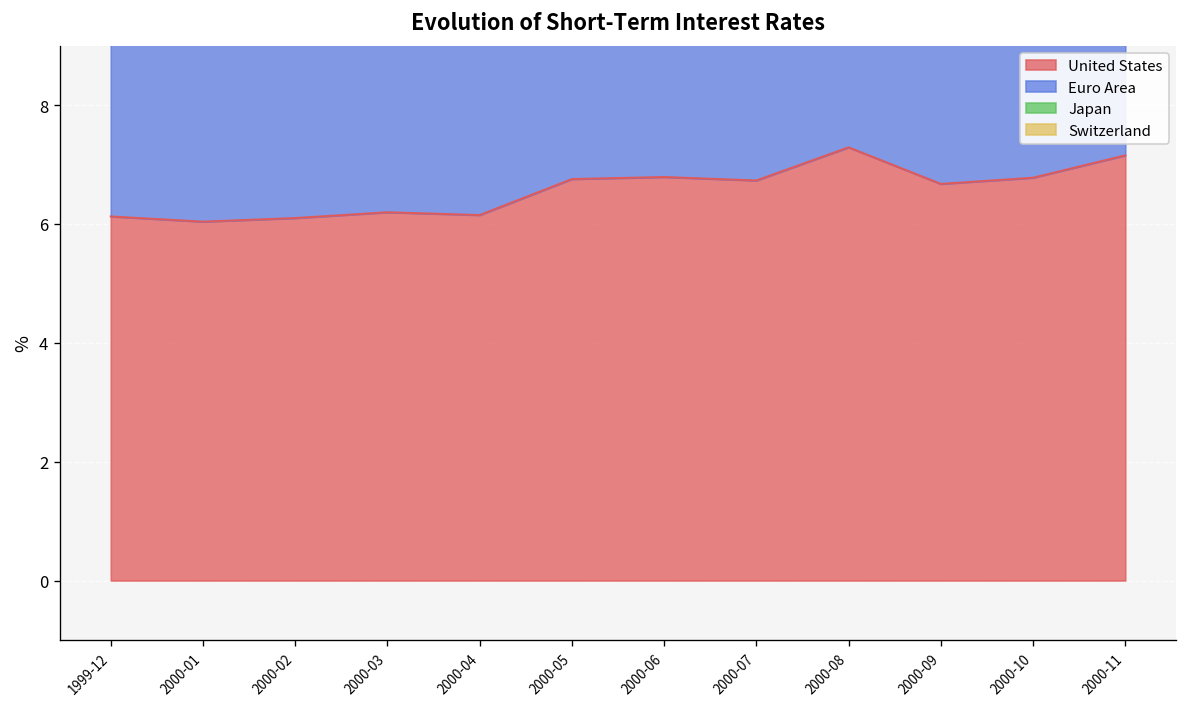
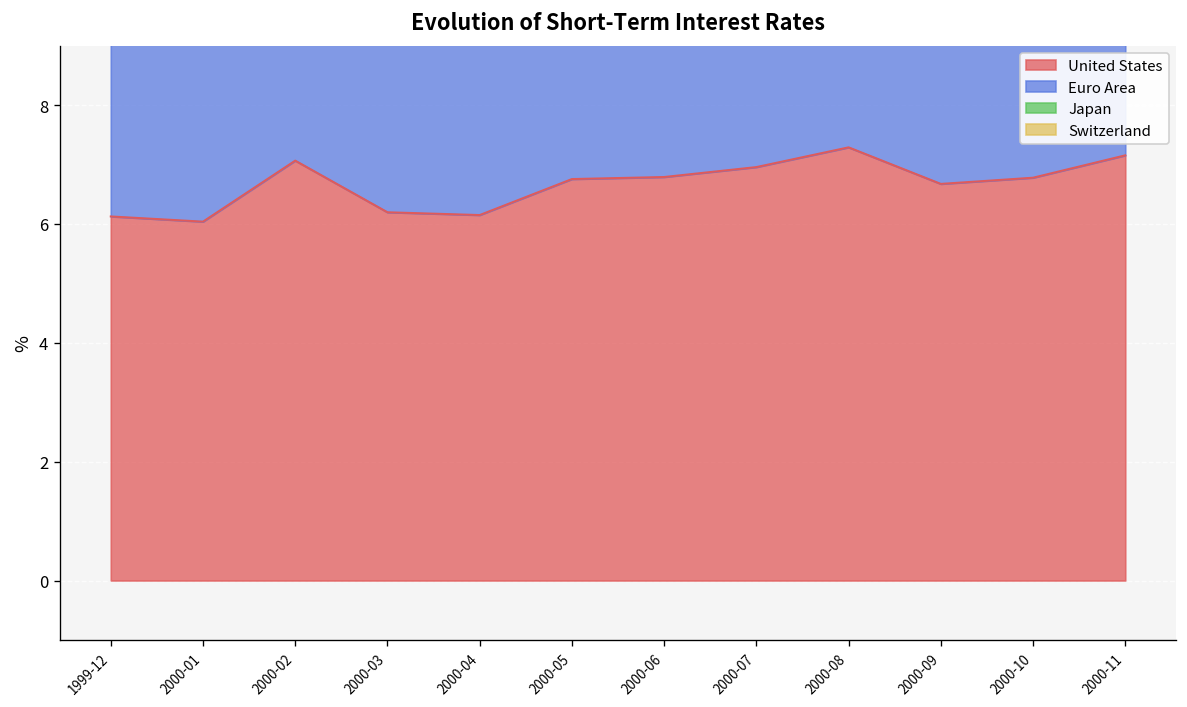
  {
    "United States": {
      "1999-12": 6.1,
      "2000-01": 6.0,
-     "2000-02": 6.1,
+     "2000-02": 7.1,
      "2000-03": 6.2,
      "2000-04": 6.2,
      "2000-05": 6.8,
      "2000-06": 6.8,
-     "2000-07": 6.7,
+     "2000-07": 7.0,
      "2000-08": 7.3,
      "2000-09": 6.7,
      "2000-10": 6.8,
      "2000-11": 7.2
    }
  }
